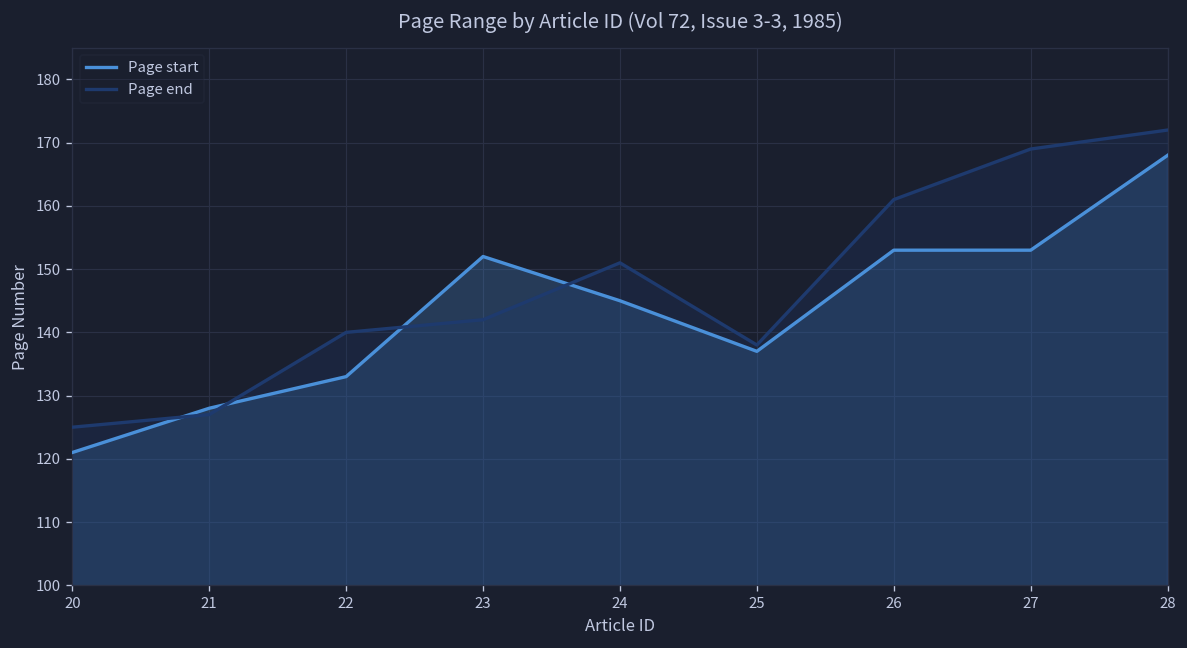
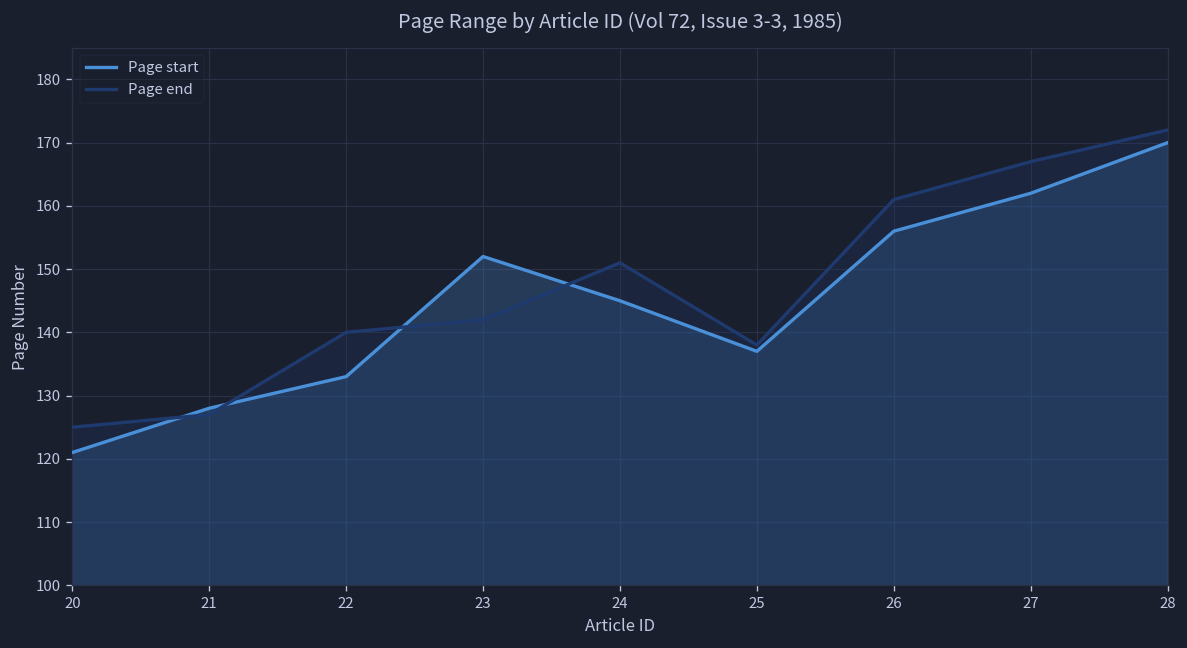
  {
    "Page start": {
      "20": 121,
      "21": 128,
      "22": 133,
      "23": 152,
      "24": 145,
      "25": 137,
-     "26": 153,
-     "27": 153,
-     "28": 168
+     "26": 156,
+     "27": 162,
+     "28": 170
    },
    "Page end": {
      "20": 125,
      "21": 127,
      "22": 140,
      "23": 142,
      "24": 151,
      "25": 138,
      "26": 161,
-     "27": 169,
+     "27": 167,
      "28": 172
    }
  }
